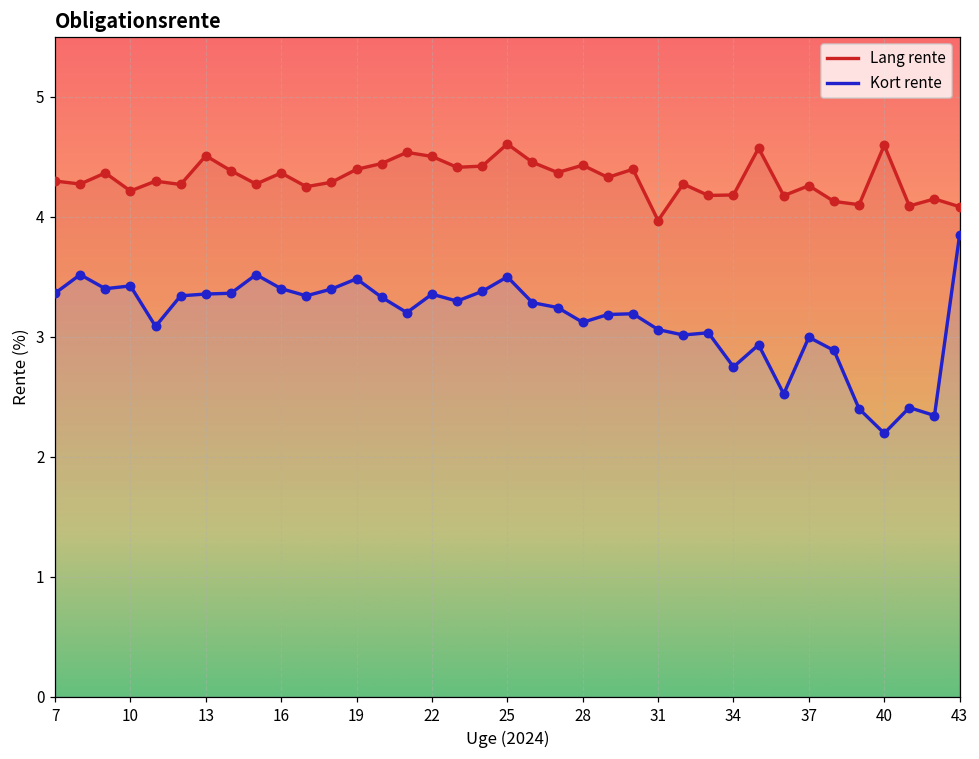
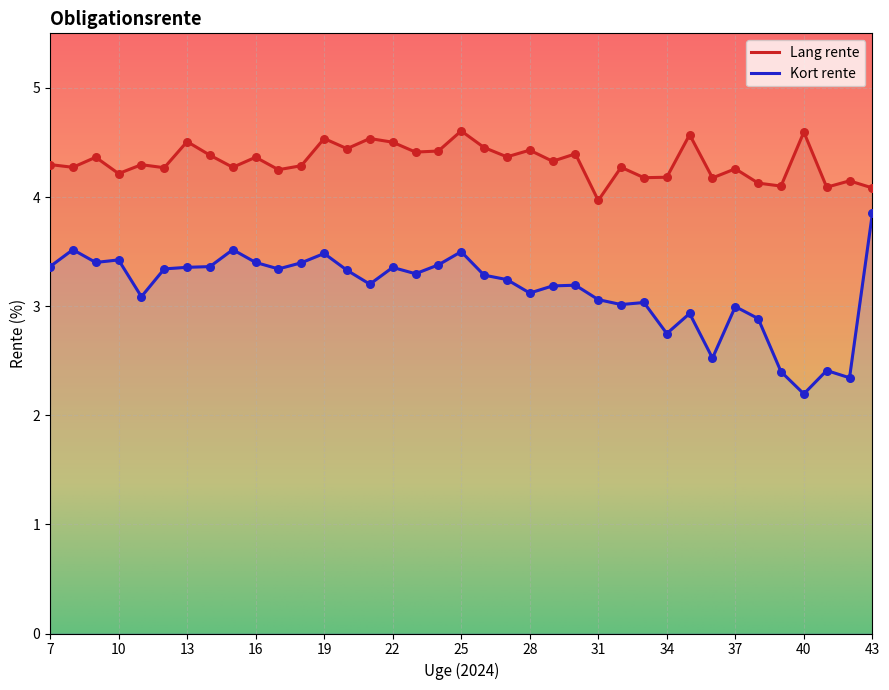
  {
    "Lang rente": {
      "7": 4.30,
      "10": 4.21,
      "13": 4.51,
      "16": 4.36,
-     "19": 4.39,
+     "19": 4.54,
      "22": 4.50,
      "25": 4.61,
      "28": 4.43,
      "31": 3.97,
      "34": 4.18,
      "37": 4.26,
      "40": 4.60,
      "43": 4.08
    },
    "Kort rente": {
      "7": 3.36,
      "10": 3.42,
      "13": 3.36,
      "16": 3.40,
      "19": 3.48,
      "22": 3.35,
      "25": 3.50,
      "28": 3.12,
      "31": 3.06,
      "34": 2.75,
      "37": 3.00,
      "40": 2.20,
      "43": 3.85
    }
  }
